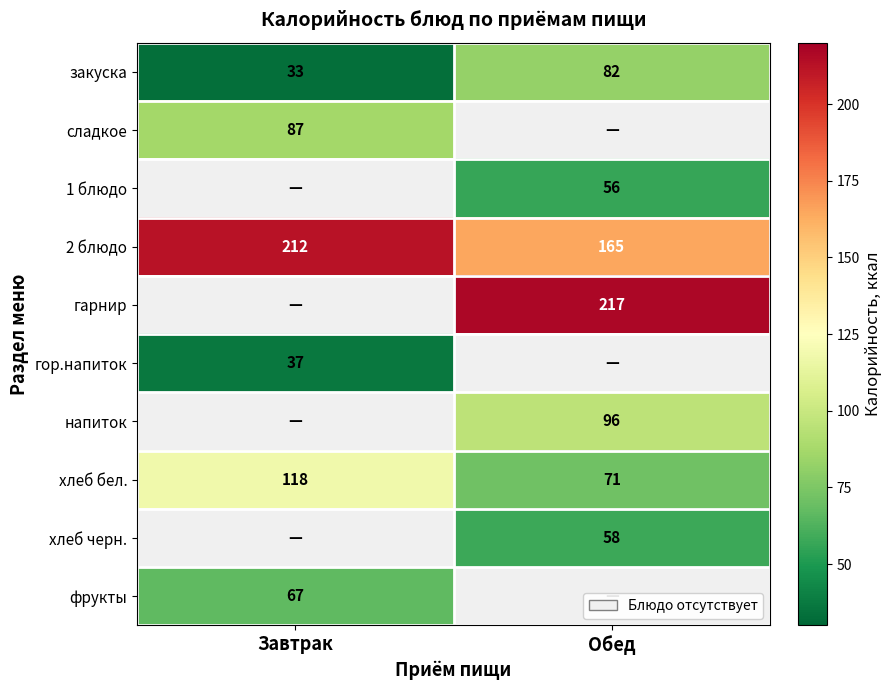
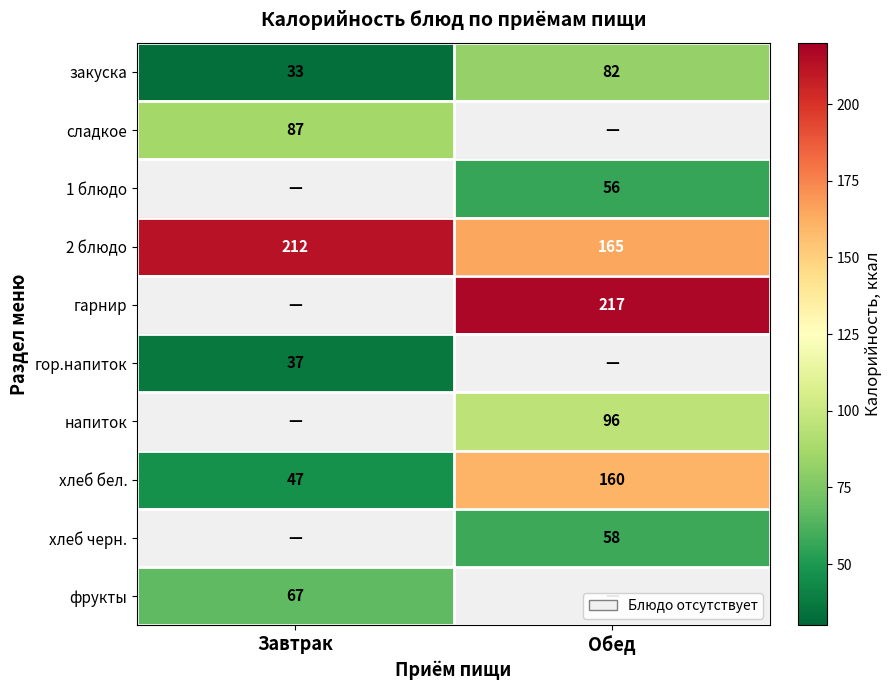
  {
    "закуска": {
      "Завтрак": 33,
      "Обед": 82
    },
    "сладкое": {
      "Завтрак": 87
    },
    "1 блюдо": {
      "Обед": 56
    },
    "2 блюдо": {
      "Завтрак": 212,
      "Обед": 165
    },
    "гарнир": {
      "Обед": 217
    },
    "гор.напиток": {
      "Завтрак": 37
    },
    "напиток": {
      "Обед": 96
    },
    "хлеб бел.": {
-     "Завтрак": 118,
-     "Обед": 71
+     "Завтрак": 47,
+     "Обед": 160
    },
    "хлеб черн.": {
      "Обед": 58
    },
    "фрукты": {
      "Завтрак": 67
    }
  }
